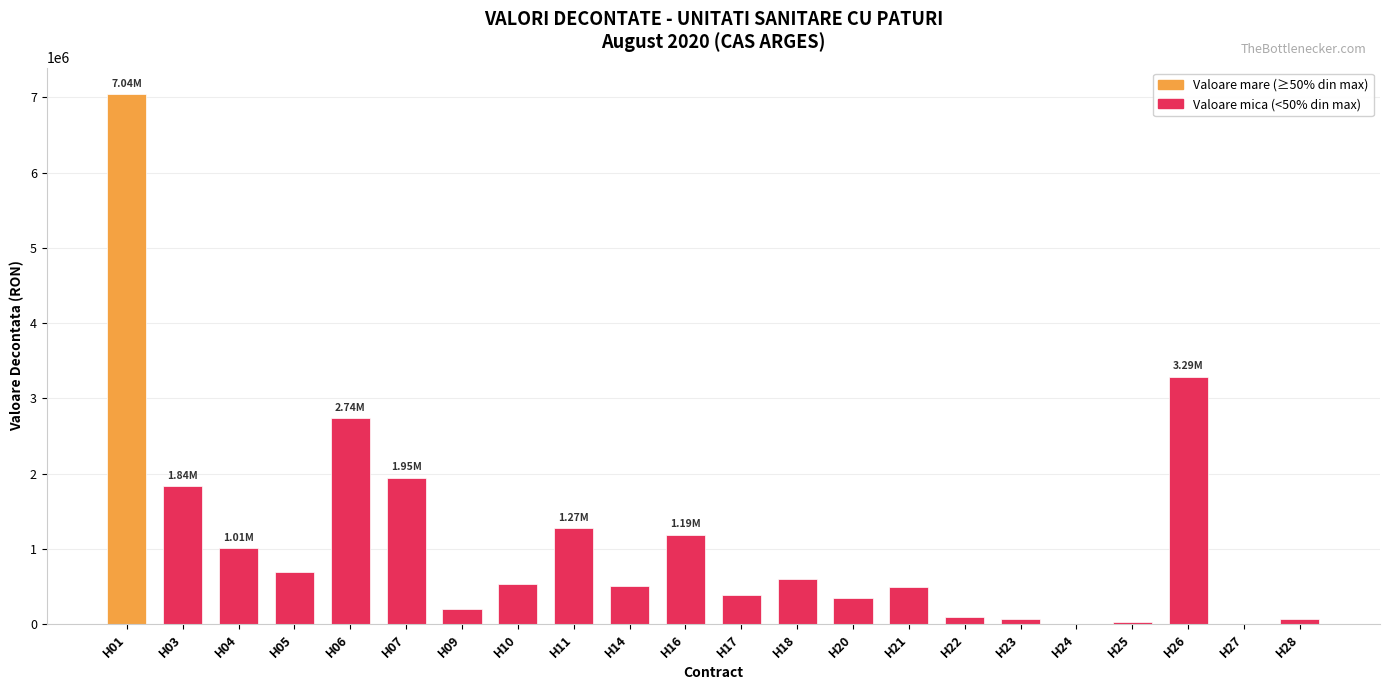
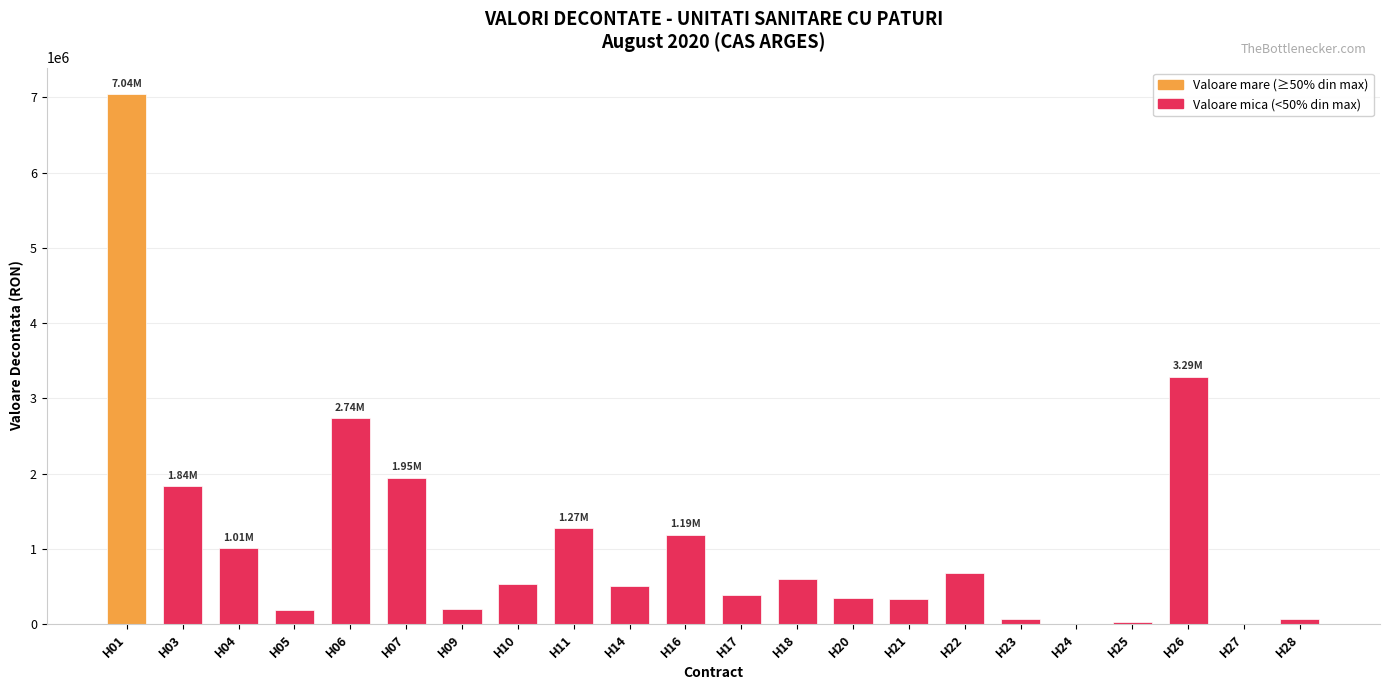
  {
-   "H05": 700000,
+   "H05": 200000,
    "H09": 200000,
    "H10": 500000,
    "H14": 500000,
    "H17": 400000,
    "H18": 600000,
    "H20": 400000,
-   "H21": 500000,
-   "H22": 100000,
+   "H21": 300000,
+   "H22": 700000,
    "H23": 100000,
    "H28": 100000
  }
